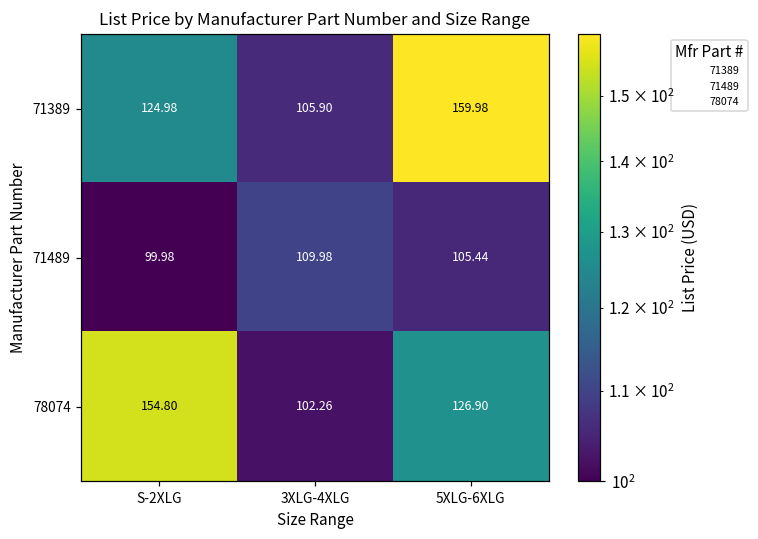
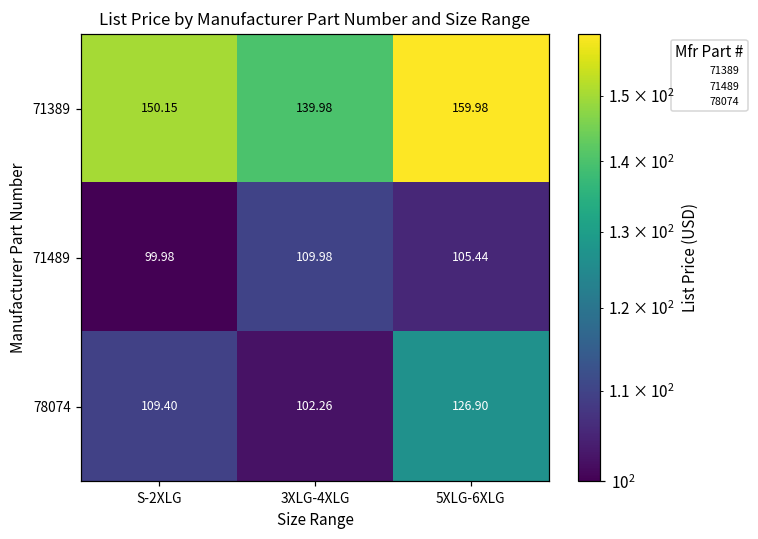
  {
    "71389": {
-     "S-2XLG": 124.98,
-     "3XLG-4XLG": 105.90,
+     "S-2XLG": 150.15,
+     "3XLG-4XLG": 139.98,
      "5XLG-6XLG": 159.98
    },
    "71489": {
      "S-2XLG": 99.98,
      "3XLG-4XLG": 109.98,
      "5XLG-6XLG": 105.44
    },
    "78074": {
-     "S-2XLG": 154.80,
+     "S-2XLG": 109.40,
      "3XLG-4XLG": 102.26,
      "5XLG-6XLG": 126.90
    }
  }
